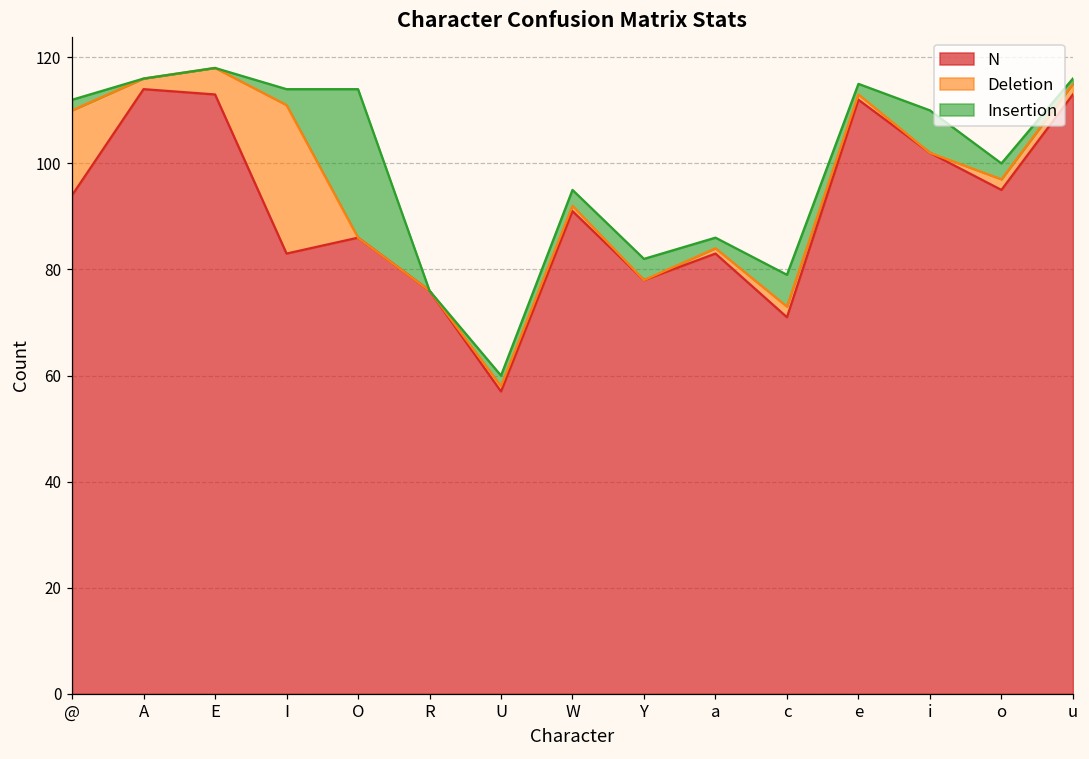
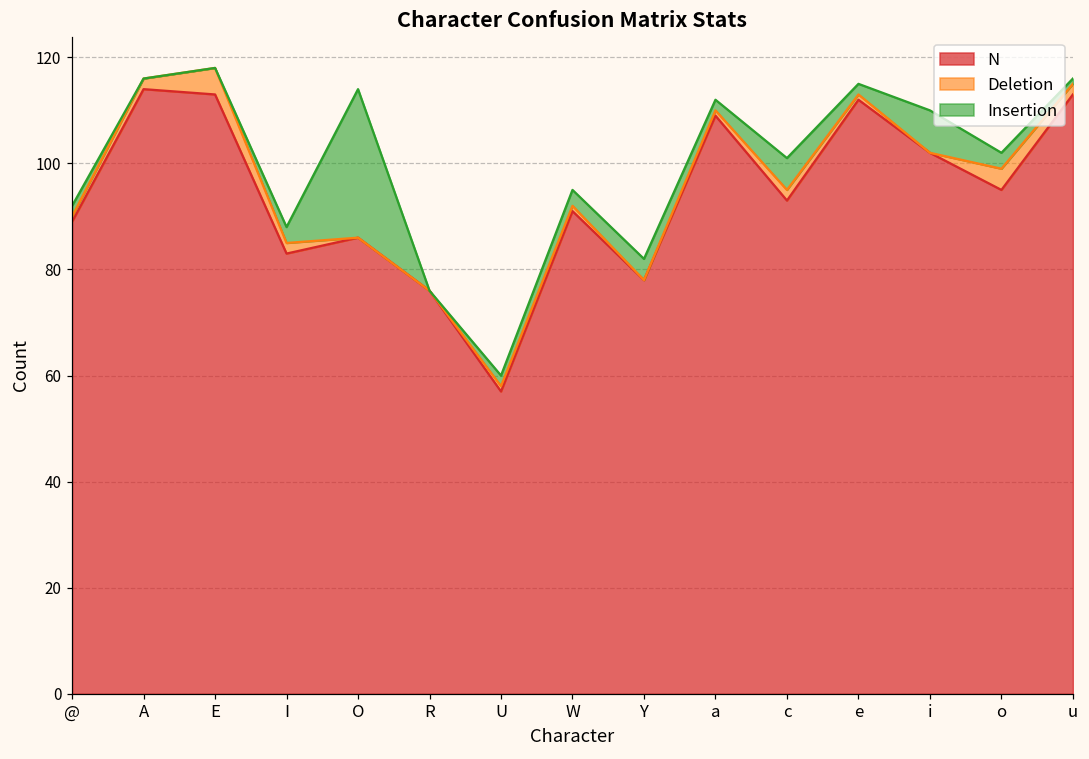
  {
    "N": {
-     "@": 94,
+     "@": 89,
      "A": 114,
      "E": 113,
      "I": 83,
      "U": 57,
      "W": 91,
-     "a": 83,
-     "c": 71,
+     "a": 109,
+     "c": 93,
      "e": 112,
      "o": 95,
      "u": 113
    },
    "Deletion": {
-     "@": 16,
-     "I": 28,
+     "@": 1,
+     "I": 2,
      "U": 1,
      "W": 1,
      "a": 1,
      "c": 2,
      "e": 1,
-     "o": 2,
+     "o": 4,
      "u": 2
    },
    "Insertion": {
      "@": 2,
      "I": 3,
      "O": 28,
      "U": 2,
      "W": 3,
      "Y": 4,
      "a": 2,
      "c": 6,
      "e": 2,
      "i": 8,
      "o": 3,
      "u": 1
    }
  }
